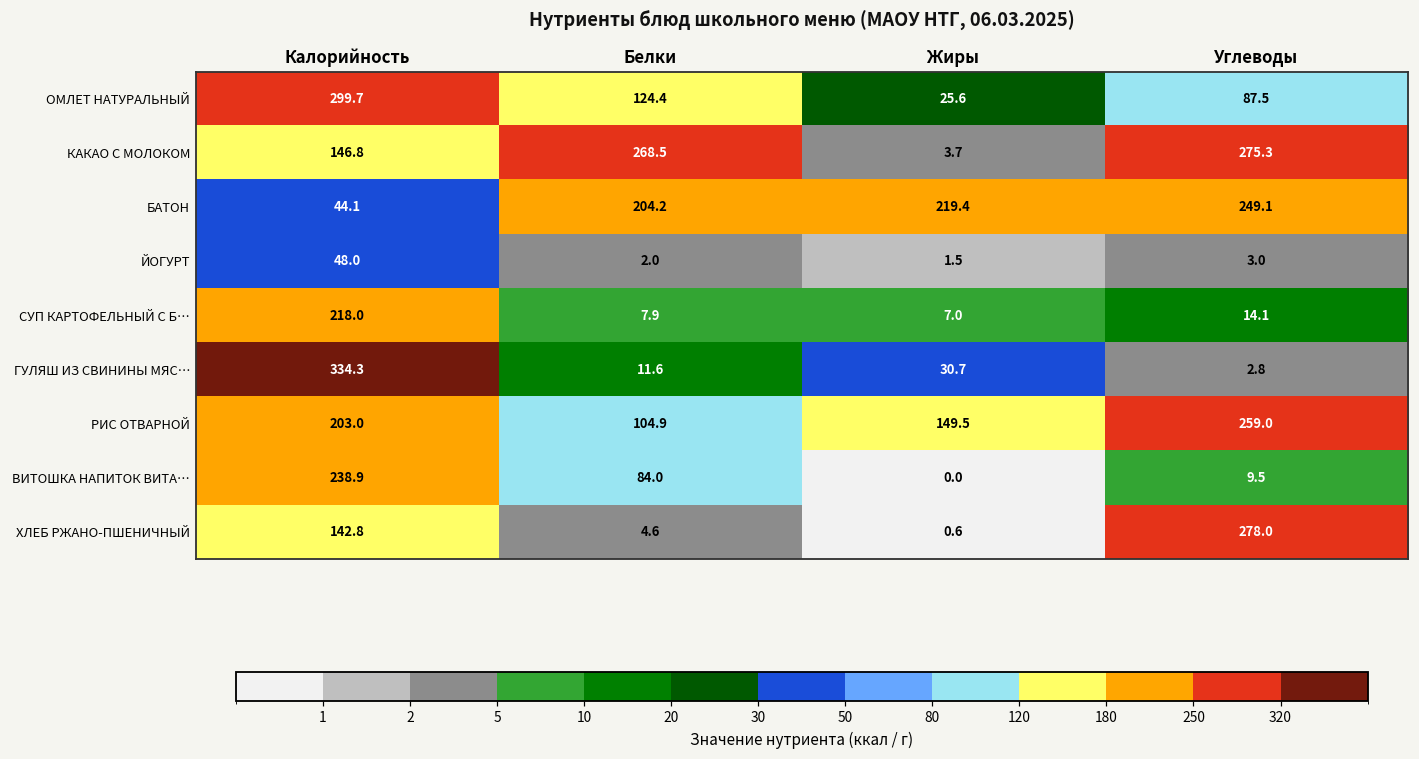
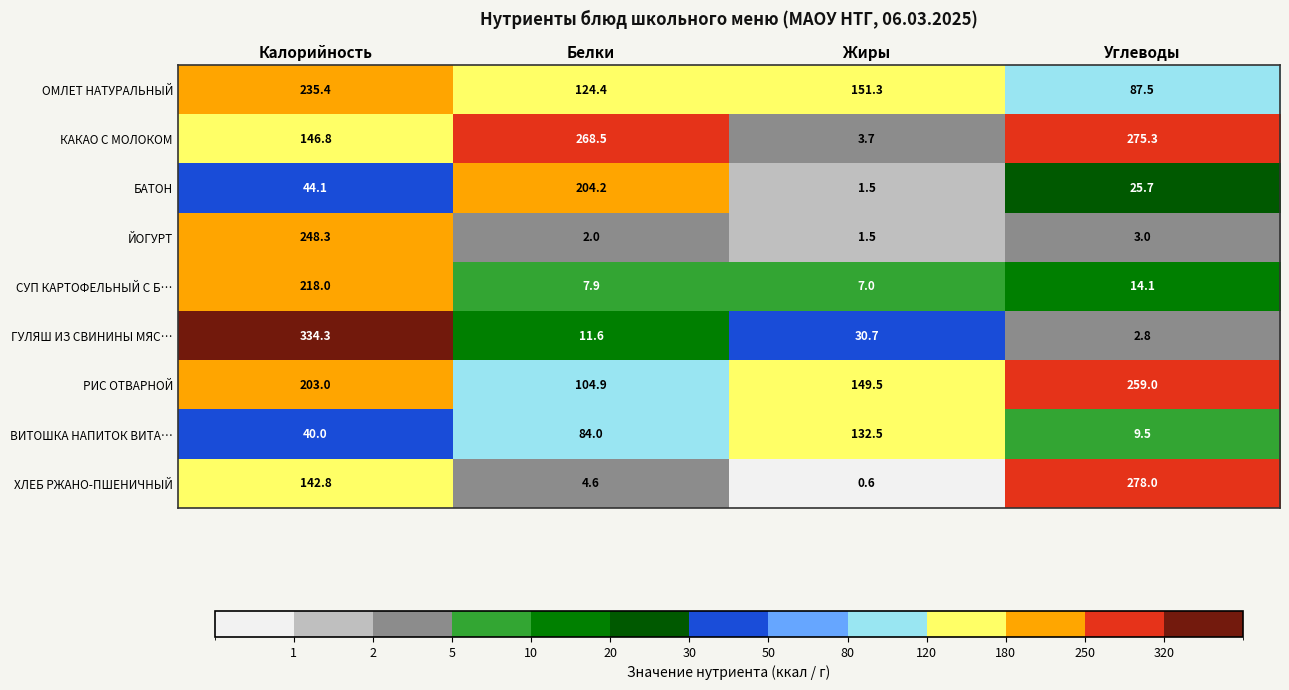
  {
    "ОМЛЕТ НАТУРАЛЬНЫЙ": {
-     "Калорийность": 299.7,
+     "Калорийность": 235.4,
      "Белки": 124.4,
-     "Жиры": 25.6,
+     "Жиры": 151.3,
      "Углеводы": 87.5
    },
    "КАКАО С МОЛОКОМ": {
      "Калорийность": 146.8,
      "Белки": 268.5,
      "Жиры": 3.7,
      "Углеводы": 275.3
    },
    "БАТОН": {
      "Калорийность": 44.1,
      "Белки": 204.2,
-     "Жиры": 219.4,
-     "Углеводы": 249.1
+     "Жиры": 1.5,
+     "Углеводы": 25.7
    },
    "ЙОГУРТ": {
-     "Калорийность": 48.0,
+     "Калорийность": 248.3,
      "Белки": 2.0,
      "Жиры": 1.5,
      "Углеводы": 3.0
    },
    "СУП КАРТОФЕЛЬНЫЙ С Б…": {
      "Калорийность": 218.0,
      "Белки": 7.9,
      "Жиры": 7.0,
      "Углеводы": 14.1
    },
    "ГУЛЯШ ИЗ СВИНИНЫ МЯС…": {
      "Калорийность": 334.3,
      "Белки": 11.6,
      "Жиры": 30.7,
      "Углеводы": 2.8
    },
    "РИС ОТВАРНОЙ": {
      "Калорийность": 203.0,
      "Белки": 104.9,
      "Жиры": 149.5,
      "Углеводы": 259.0
    },
    "ВИТОШКА НАПИТОК ВИТА…": {
-     "Калорийность": 238.9,
+     "Калорийность": 40.0,
      "Белки": 84.0,
-     "Жиры": 0.0,
+     "Жиры": 132.5,
      "Углеводы": 9.5
    },
    "ХЛЕБ РЖАНО-ПШЕНИЧНЫЙ": {
      "Калорийность": 142.8,
      "Белки": 4.6,
      "Жиры": 0.6,
      "Углеводы": 278.0
    }
  }
